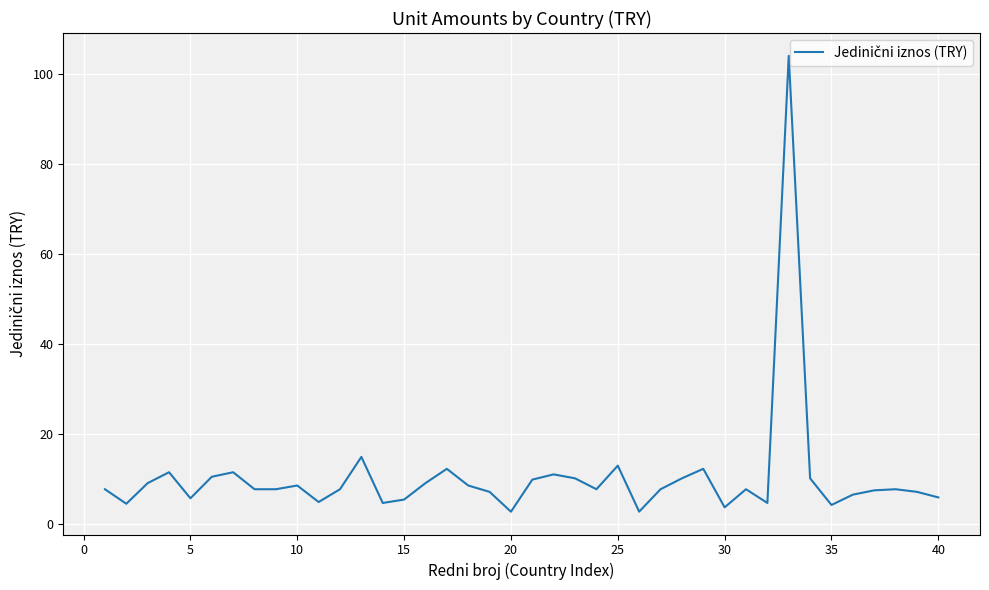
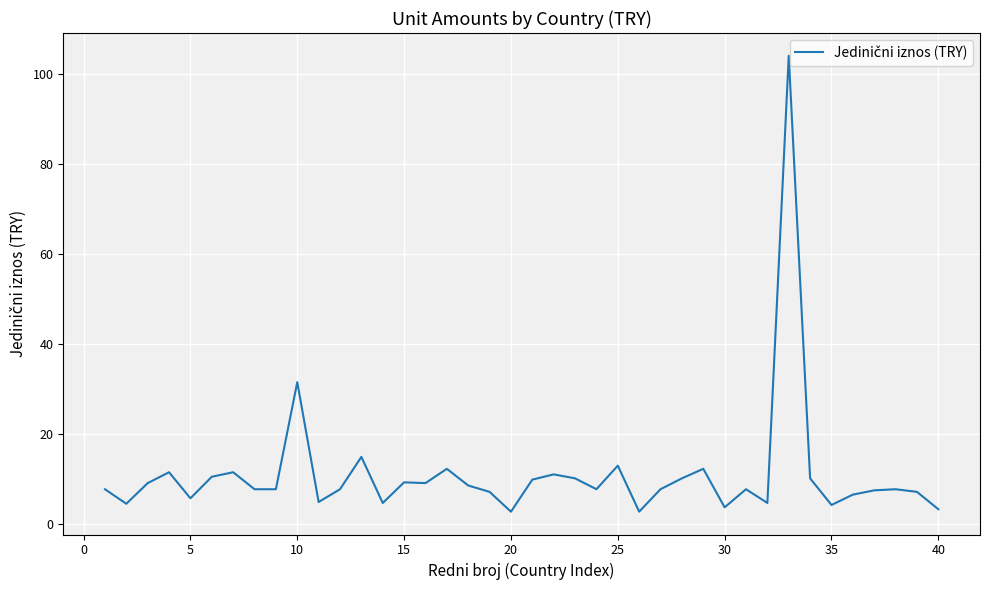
  {
    "5": 6,
-   "10": 9,
-   "15": 6,
+   "10": 32,
+   "15": 9,
    "20": 3,
    "25": 13,
    "30": 4,
    "35": 4,
-   "40": 6
+   "40": 3
  }
